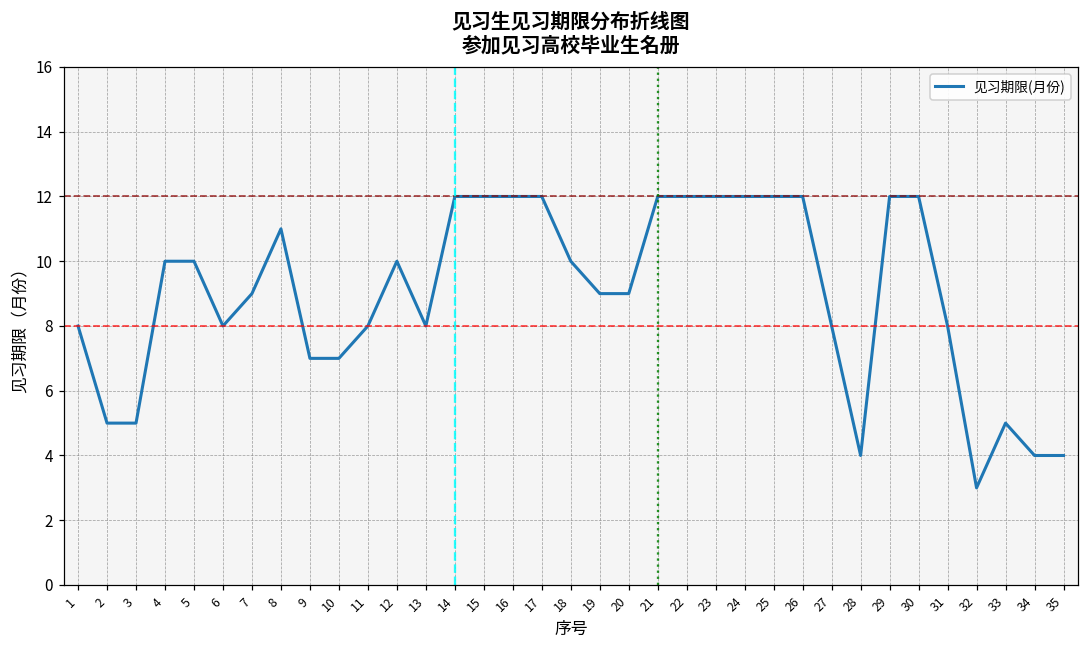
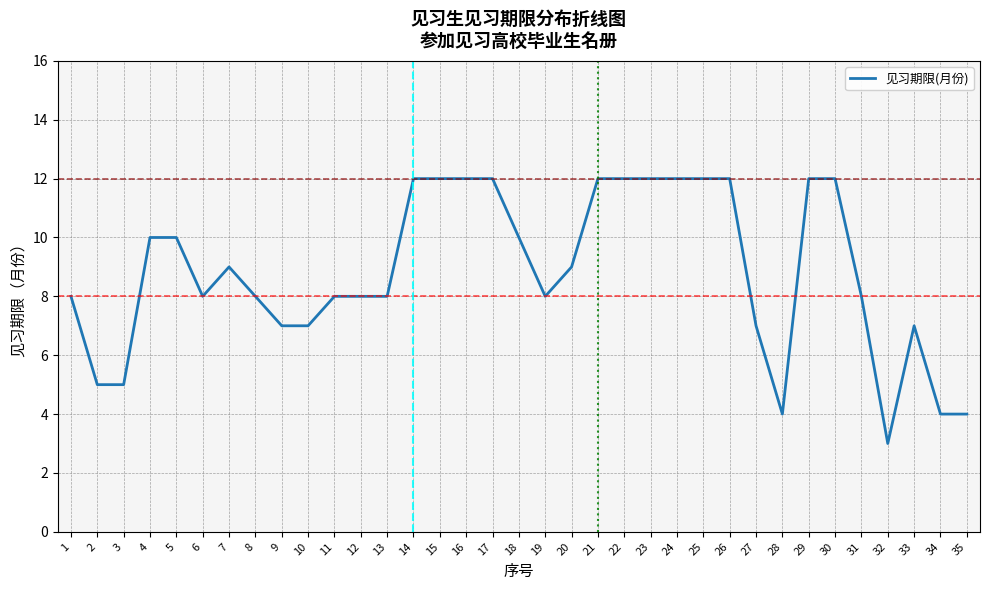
  {
    "1": 8,
    "2": 5,
    "3": 5,
    "4": 10,
    "5": 10,
    "6": 8,
    "7": 9,
-   "8": 11,
+   "8": 8,
    "9": 7,
    "10": 7,
    "11": 8,
-   "12": 10,
+   "12": 8,
    "13": 8,
    "14": 12,
    "15": 12,
    "16": 12,
    "17": 12,
    "18": 10,
-   "19": 9,
+   "19": 8,
    "20": 9,
    "21": 12,
    "22": 12,
    "23": 12,
    "24": 12,
    "25": 12,
    "26": 12,
-   "27": 8,
+   "27": 7,
    "28": 4,
    "29": 12,
    "30": 12,
    "31": 8,
    "32": 3,
-   "33": 5,
+   "33": 7,
    "34": 4,
    "35": 4
  }
